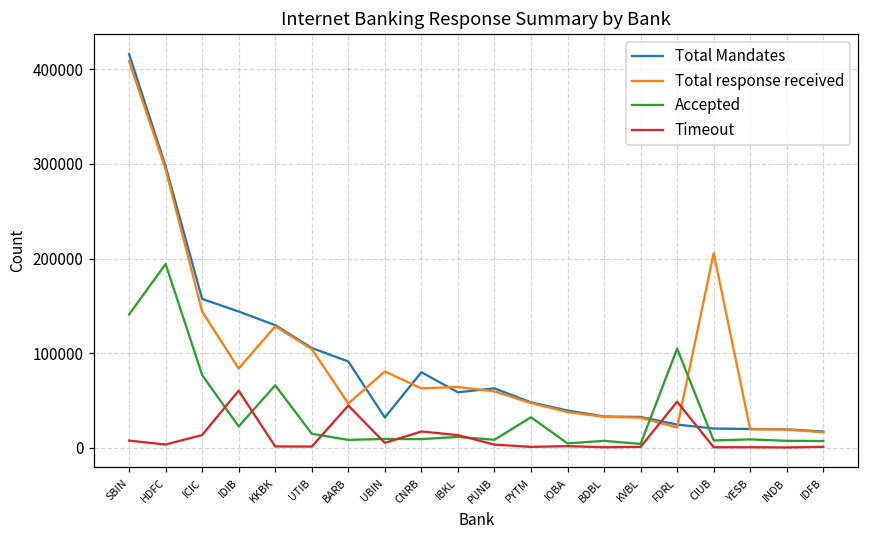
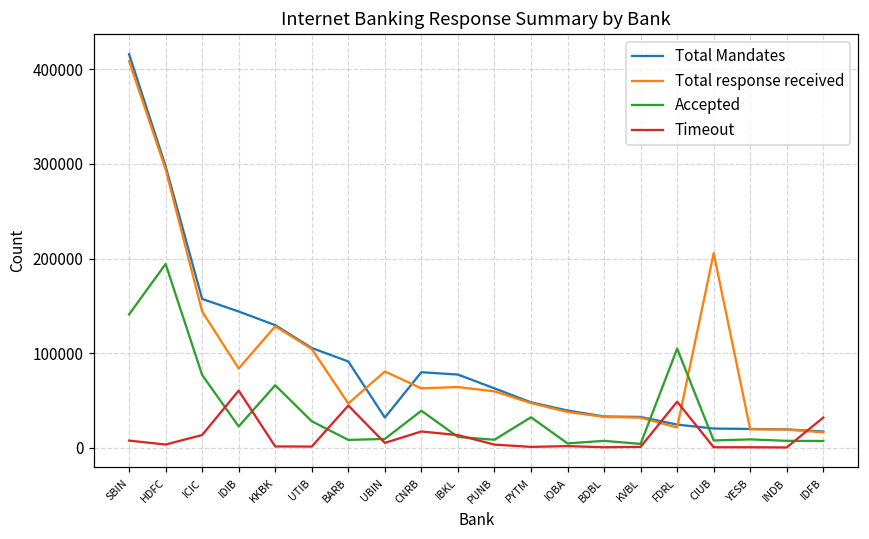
  {
    "Total Mandates": {
      "SBIN": 420000,
      "HDFC": 300000,
      "ICIC": 160000,
      "IDIB": 140000,
      "BARB": 90000,
      "UBIN": 30000,
      "CNRB": 80000,
-     "IBKL": 60000,
+     "IBKL": 80000,
      "PUNB": 60000,
      "FDRL": 20000,
      "CIUB": 20000
    },
    "Total response received": {
      "SBIN": 410000,
      "HDFC": 290000,
      "ICIC": 140000,
      "IDIB": 80000,
      "UBIN": 80000,
      "CNRB": 60000,
      "IBKL": 60000,
      "PUNB": 60000,
      "FDRL": 20000,
      "CIUB": 210000
    },
    "Accepted": {
      "SBIN": 140000,
      "HDFC": 190000,
      "ICIC": 80000,
      "IDIB": 20000,
      "KKBK": 70000,
-     "UTIB": 10000,
+     "UTIB": 30000,
      "BARB": 10000,
      "UBIN": 10000,
-     "CNRB": 10000,
+     "CNRB": 40000,
      "PUNB": 10000,
      "PYTM": 30000,
      "BDBL": 10000,
      "KVBL": 0,
      "FDRL": 100000,
      "CIUB": 10000,
      "YESB": 10000,
      "INDB": 10000,
      "IDFB": 10000
    },
    "Timeout": {
      "SBIN": 10000,
      "HDFC": 0,
      "ICIC": 10000,
      "IDIB": 60000,
      "KKBK": 0,
      "UTIB": 0,
      "UBIN": 0,
      "CNRB": 20000,
      "PUNB": 0,
      "PYTM": 0,
      "BDBL": 0,
      "KVBL": 0,
      "FDRL": 50000,
      "CIUB": 0,
      "YESB": 0,
      "INDB": 0,
-     "IDFB": 0
+     "IDFB": 30000
    }
  }
